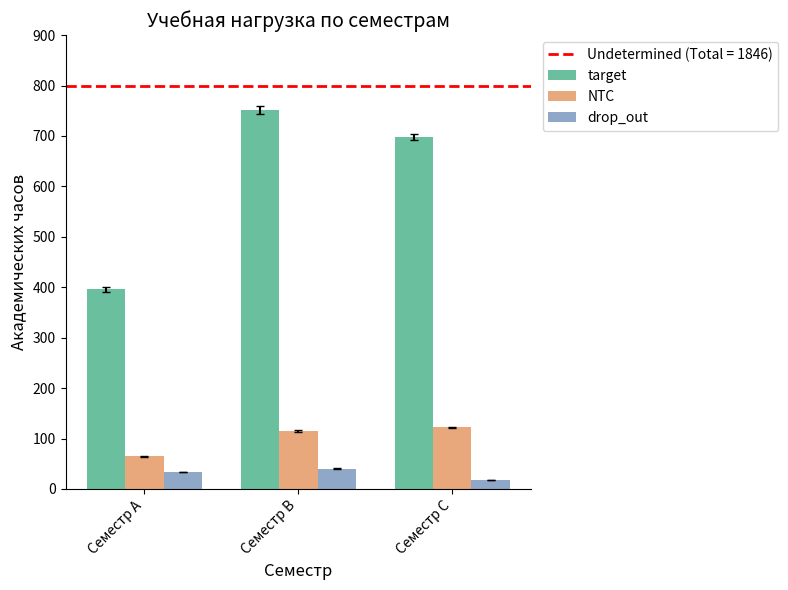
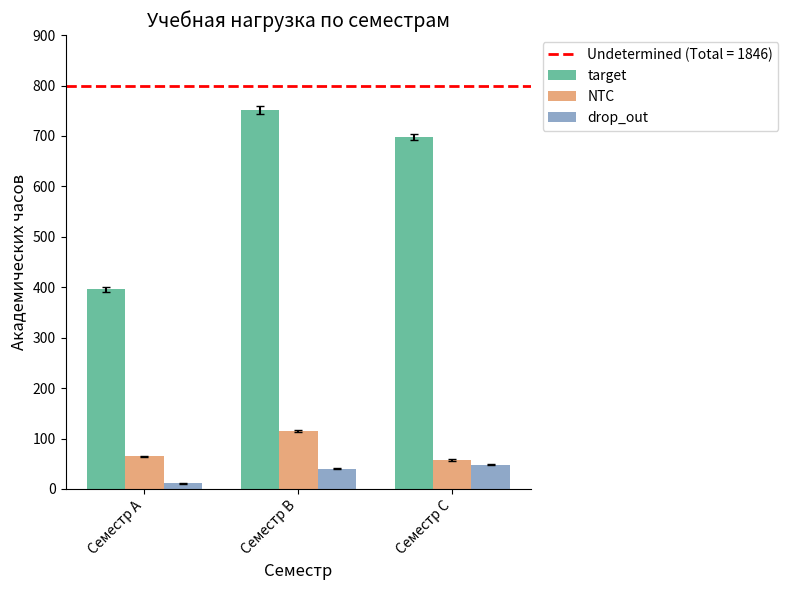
  {
    "target": {
      "Семестр A": 400,
      "Семестр B": 750,
      "Семестр C": 700
    },
    "NTC": {
      "Семестр A": 70,
      "Семестр B": 120,
-     "Семестр C": 120
+     "Семестр C": 60
    },
    "drop_out": {
-     "Семестр A": 30,
+     "Семестр A": 10,
      "Семестр B": 40,
-     "Семестр C": 20
+     "Семестр C": 50
    }
  }
